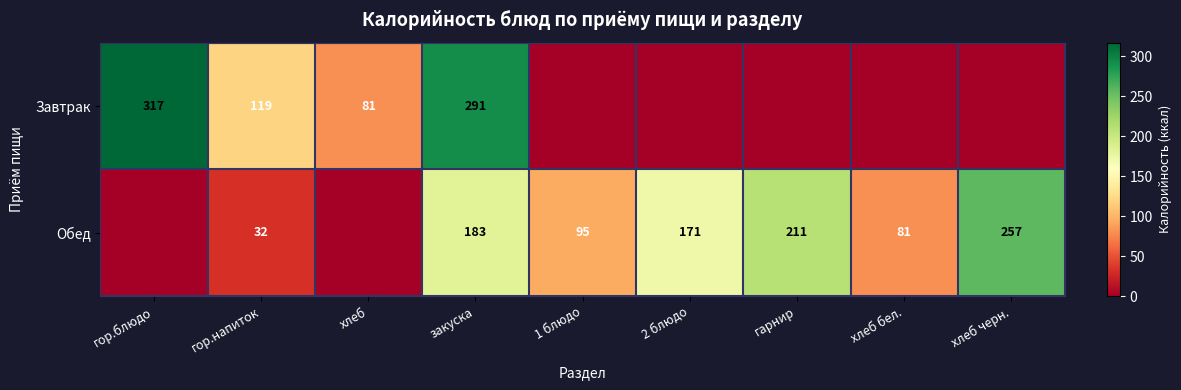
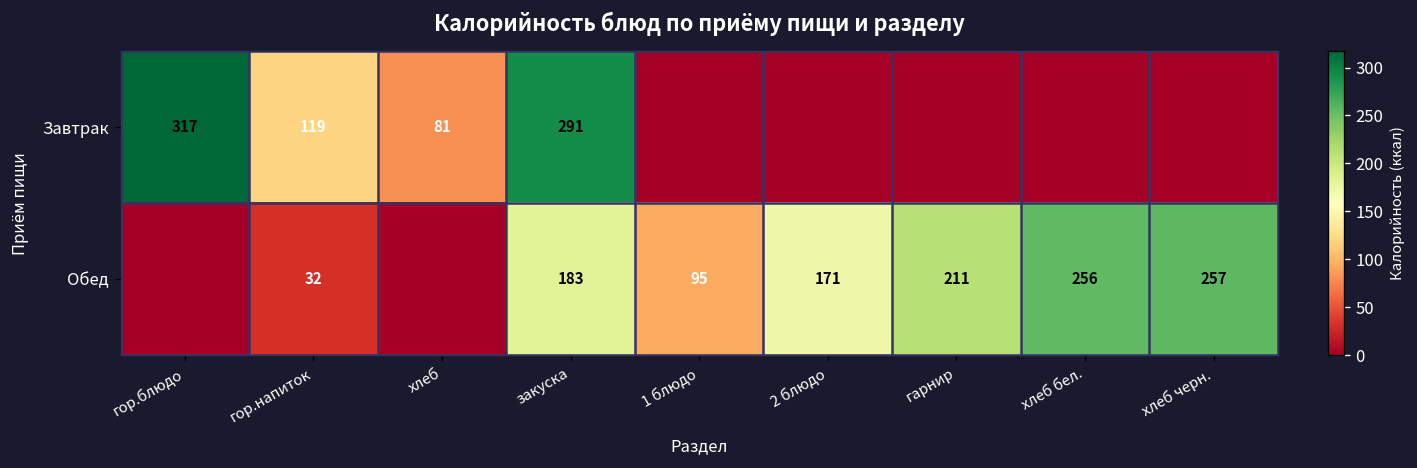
  {
    "Завтрак": {
      "гор.блюдо": 317,
      "гор.напиток": 119,
      "хлеб": 81,
      "закуска": 291
    },
    "Обед": {
      "гор.напиток": 32,
      "закуска": 183,
      "1 блюдо": 95,
      "2 блюдо": 171,
      "гарнир": 211,
-     "хлеб бел.": 81,
+     "хлеб бел.": 256,
      "хлеб черн.": 257
    }
  }
